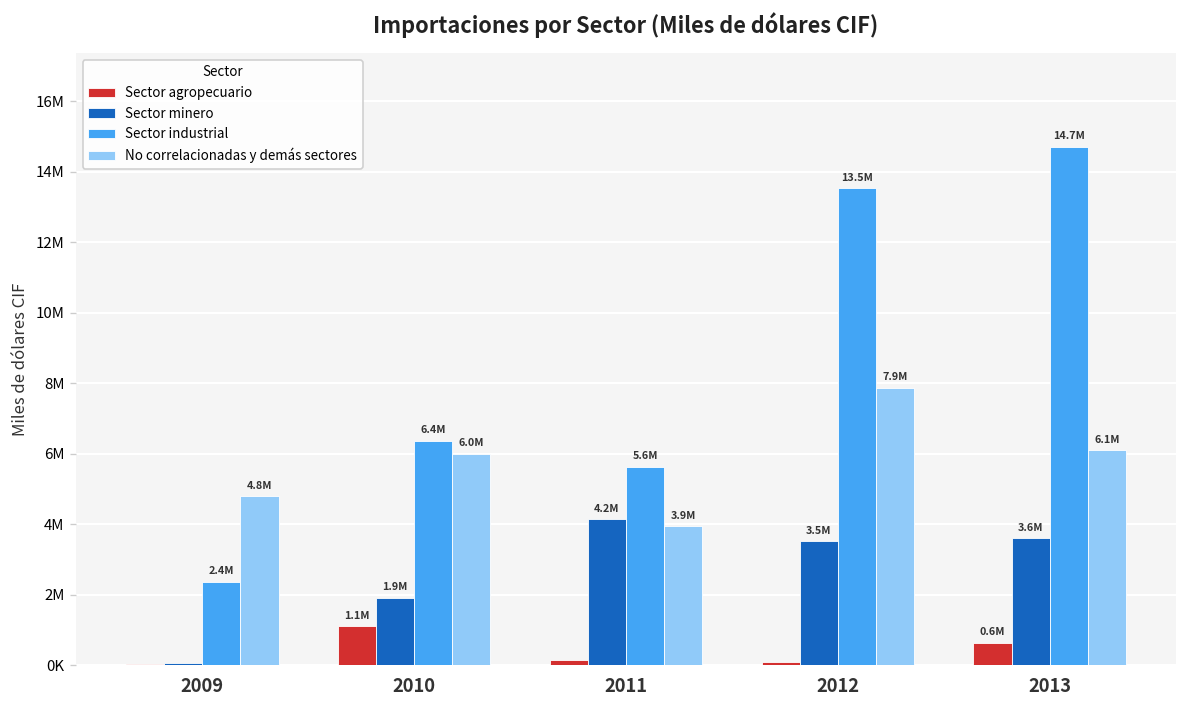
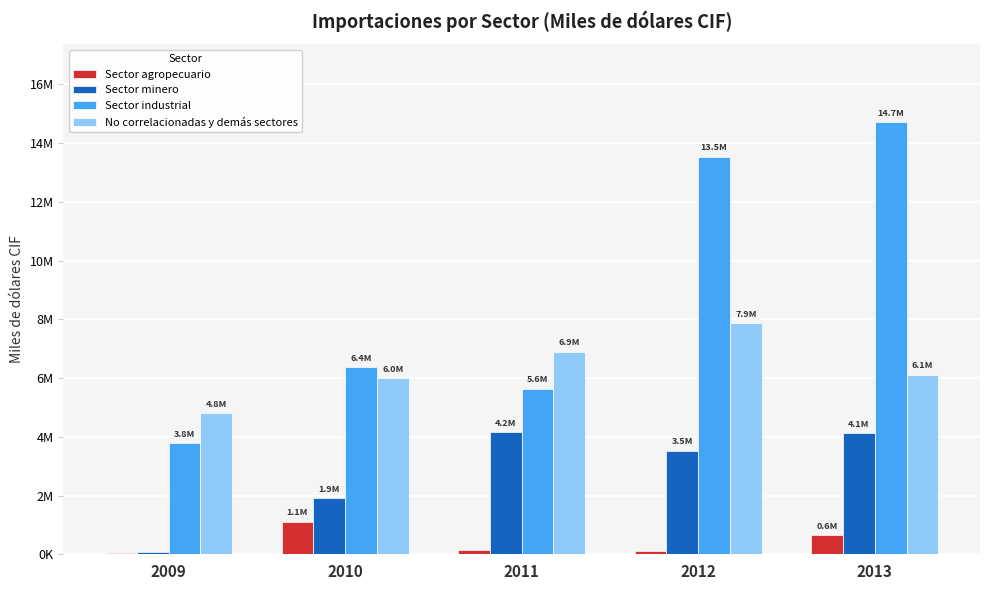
  {
    "Sector agropecuario": {
      "2010": "1.1M",
      "2013": "0.6M"
    },
    "Sector minero": {
      "2010": "1.9M",
      "2011": "4.2M",
      "2012": "3.5M",
-     "2013": "3.6M"
+     "2013": "4.1M"
    },
    "Sector industrial": {
-     "2009": "2.4M",
+     "2009": "3.8M",
      "2010": "6.4M",
      "2011": "5.6M",
      "2012": "13.5M",
      "2013": "14.7M"
    },
    "No correlacionadas y demás sectores": {
      "2009": "4.8M",
      "2010": "6.0M",
-     "2011": "3.9M",
+     "2011": "6.9M",
      "2012": "7.9M",
      "2013": "6.1M"
    }
  }
